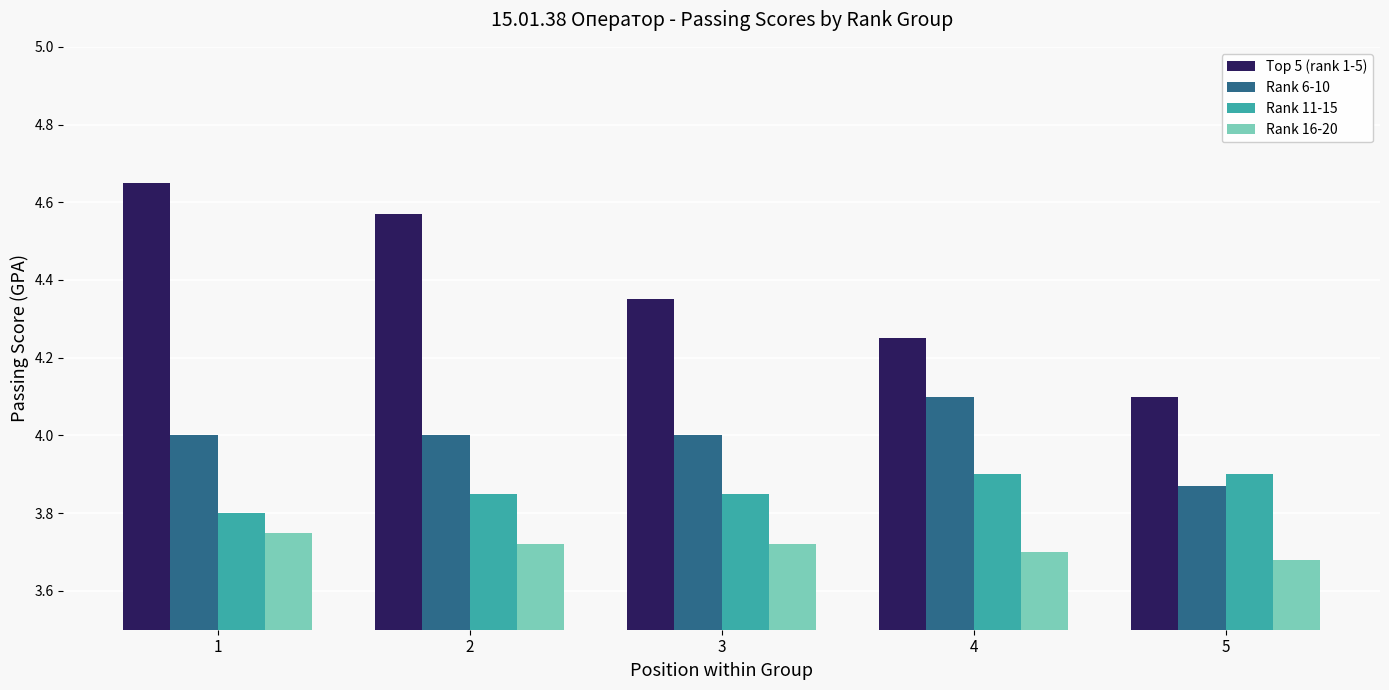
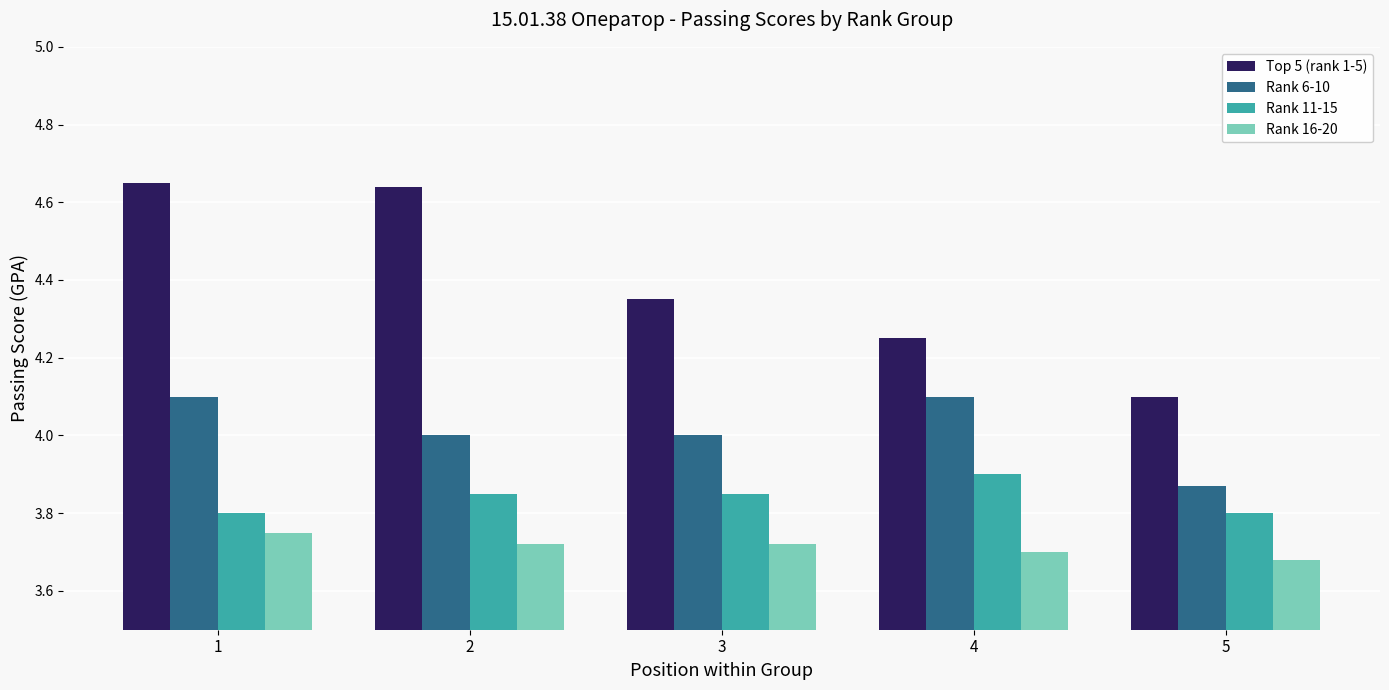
  {
    "Top 5 (rank 1-5)": {
      "1": 4.65,
-     "2": 4.57,
+     "2": 4.64,
      "3": 4.35,
      "4": 4.25,
      "5": 4.10
    },
    "Rank 6-10": {
-     "1": 4.0,
+     "1": 4.1,
      "2": 4.0,
      "3": 4.0,
      "4": 4.1,
      "5": 3.87
    },
    "Rank 11-15": {
      "1": 3.8,
      "2": 3.85,
      "3": 3.85,
      "4": 3.9,
-     "5": 3.9
+     "5": 3.8
    },
    "Rank 16-20": {
      "1": 3.75,
      "2": 3.72,
      "3": 3.72,
      "4": 3.70,
      "5": 3.68
    }
  }
